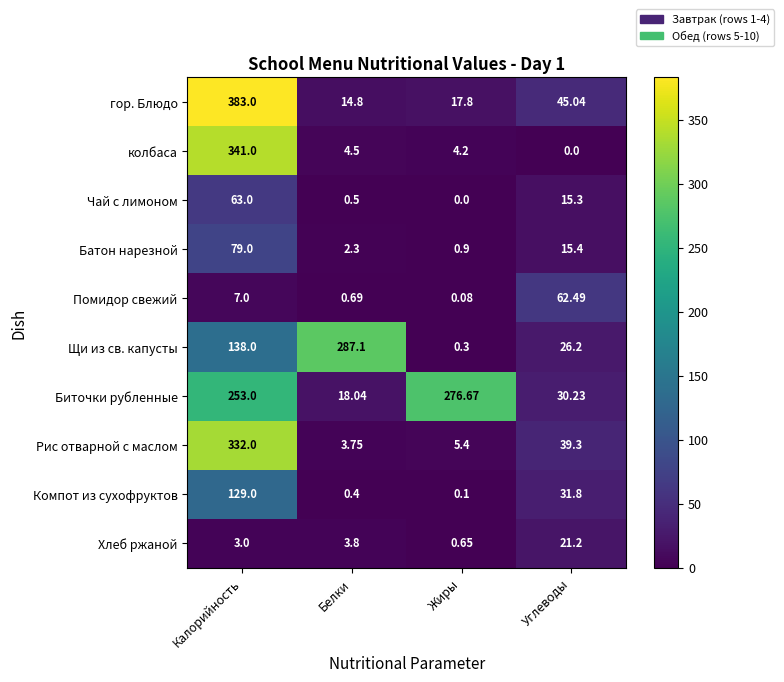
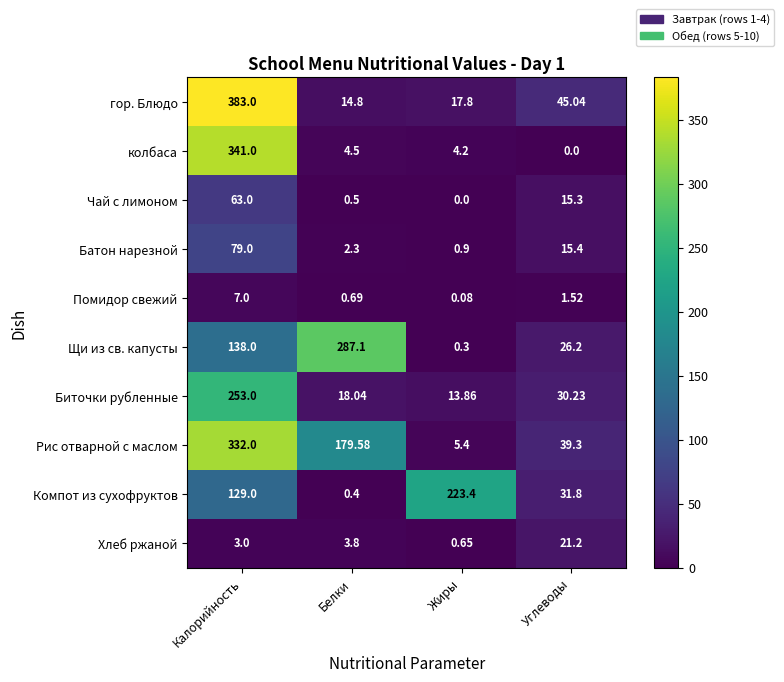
  {
    "гор. Блюдо": {
      "Калорийность": 383.0,
      "Белки": 14.8,
      "Жиры": 17.8,
      "Углеводы": 45.04
    },
    "колбаса": {
      "Калорийность": 341.0,
      "Белки": 4.5,
      "Жиры": 4.2,
      "Углеводы": 0.0
    },
    "Чай с лимоном": {
      "Калорийность": 63.0,
      "Белки": 0.5,
      "Жиры": 0.0,
      "Углеводы": 15.3
    },
    "Батон нарезной": {
      "Калорийность": 79.0,
      "Белки": 2.3,
      "Жиры": 0.9,
      "Углеводы": 15.4
    },
    "Помидор свежий": {
      "Калорийность": 7.0,
      "Белки": 0.69,
      "Жиры": 0.08,
-     "Углеводы": 62.49
+     "Углеводы": 1.52
    },
    "Щи из св. капусты": {
      "Калорийность": 138.0,
      "Белки": 287.1,
      "Жиры": 0.3,
      "Углеводы": 26.2
    },
    "Биточки рубленные": {
      "Калорийность": 253.0,
      "Белки": 18.04,
-     "Жиры": 276.67,
+     "Жиры": 13.86,
      "Углеводы": 30.23
    },
    "Рис отварной с маслом": {
      "Калорийность": 332.0,
-     "Белки": 3.75,
+     "Белки": 179.58,
      "Жиры": 5.4,
      "Углеводы": 39.3
    },
    "Компот из сухофруктов": {
      "Калорийность": 129.0,
      "Белки": 0.4,
-     "Жиры": 0.1,
+     "Жиры": 223.4,
      "Углеводы": 31.8
    },
    "Хлеб ржаной": {
      "Калорийность": 3.0,
      "Белки": 3.8,
      "Жиры": 0.65,
      "Углеводы": 21.2
    }
  }
